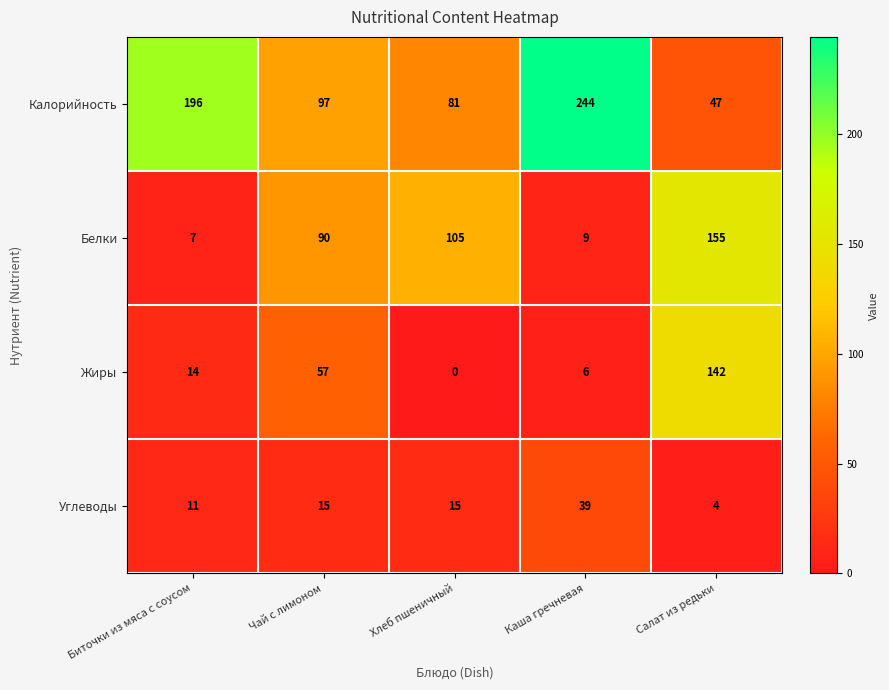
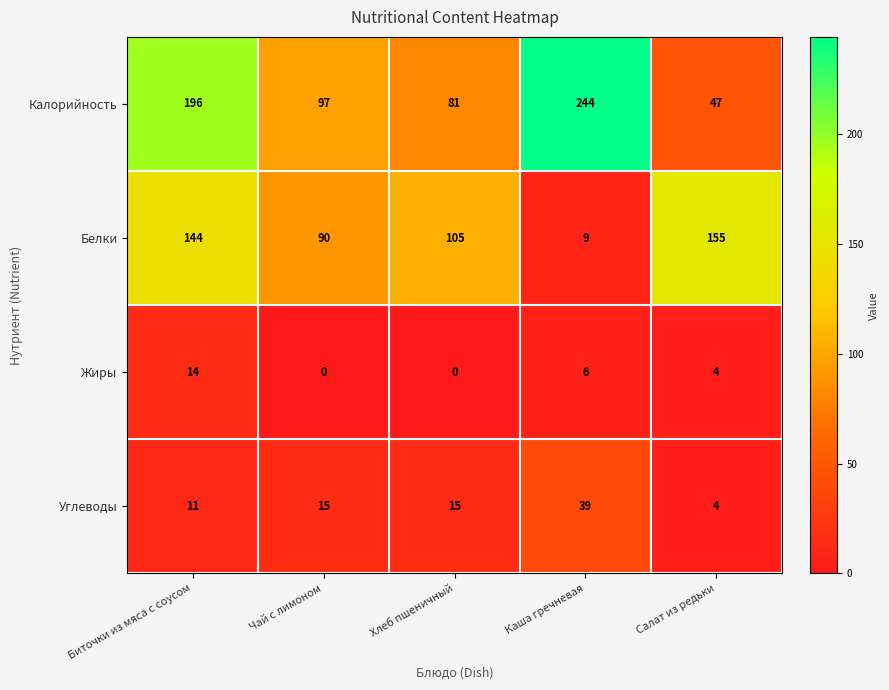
  {
    "Калорийность": {
      "Биточки из мяса с соусом": 196,
      "Чай с лимоном": 97,
      "Хлеб пшеничный": 81,
      "Каша гречневая": 244,
      "Салат из редьки": 47
    },
    "Белки": {
-     "Биточки из мяса с соусом": 7,
+     "Биточки из мяса с соусом": 144,
      "Чай с лимоном": 90,
      "Хлеб пшеничный": 105,
      "Каша гречневая": 9,
      "Салат из редьки": 155
    },
    "Жиры": {
      "Биточки из мяса с соусом": 14,
-     "Чай с лимоном": 57,
+     "Чай с лимоном": 0,
      "Хлеб пшеничный": 0,
      "Каша гречневая": 6,
-     "Салат из редьки": 142
+     "Салат из редьки": 4
    },
    "Углеводы": {
      "Биточки из мяса с соусом": 11,
      "Чай с лимоном": 15,
      "Хлеб пшеничный": 15,
      "Каша гречневая": 39,
      "Салат из редьки": 4
    }
  }
